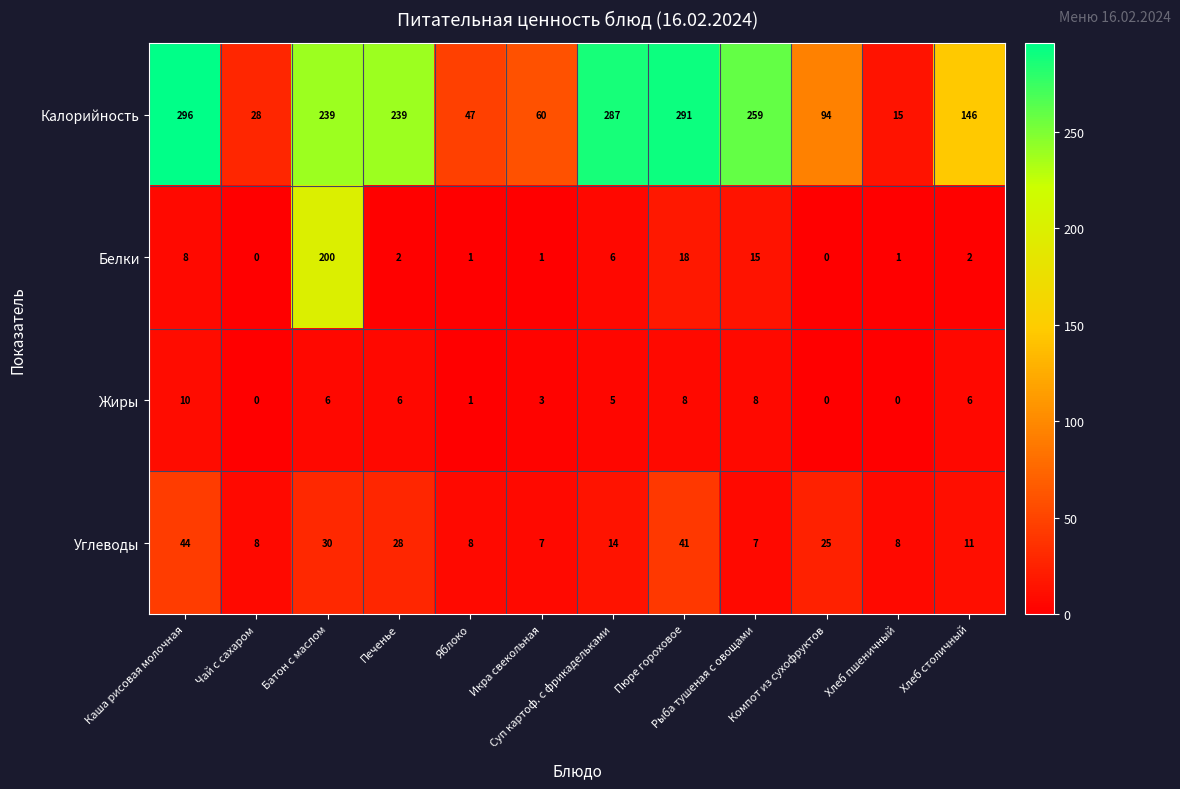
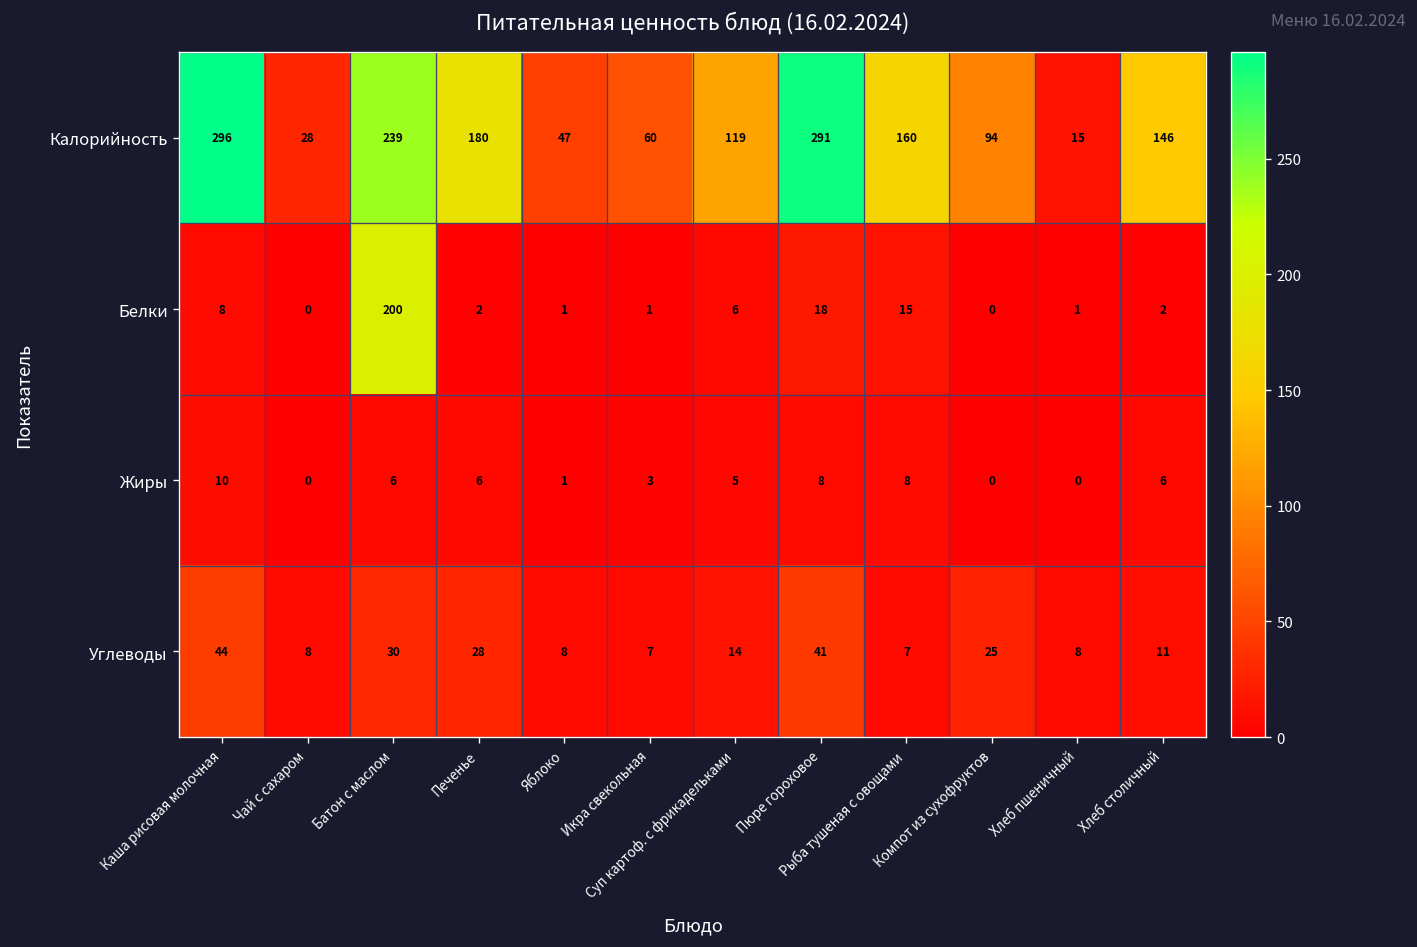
  {
    "Калорийность": {
      "Каша рисовая молочная": 296,
      "Чай с сахаром": 28,
      "Батон с маслом": 239,
-     "Печенье": 239,
+     "Печенье": 180,
      "Яблоко": 47,
      "Икра свекольная": 60,
-     "Суп картоф. с фрикадельками": 287,
+     "Суп картоф. с фрикадельками": 119,
      "Пюре гороховое": 291,
-     "Рыба тушеная с овощами": 259,
+     "Рыба тушеная с овощами": 160,
      "Компот из сухофруктов": 94,
      "Хлеб пшеничный": 15,
      "Хлеб столичный": 146
    },
    "Белки": {
      "Каша рисовая молочная": 8,
      "Чай с сахаром": 0,
      "Батон с маслом": 200,
      "Печенье": 2,
      "Яблоко": 1,
      "Икра свекольная": 1,
      "Суп картоф. с фрикадельками": 6,
      "Пюре гороховое": 18,
      "Рыба тушеная с овощами": 15,
      "Компот из сухофруктов": 0,
      "Хлеб пшеничный": 1,
      "Хлеб столичный": 2
    },
    "Жиры": {
      "Каша рисовая молочная": 10,
      "Чай с сахаром": 0,
      "Батон с маслом": 6,
      "Печенье": 6,
      "Яблоко": 1,
      "Икра свекольная": 3,
      "Суп картоф. с фрикадельками": 5,
      "Пюре гороховое": 8,
      "Рыба тушеная с овощами": 8,
      "Компот из сухофруктов": 0,
      "Хлеб пшеничный": 0,
      "Хлеб столичный": 6
    },
    "Углеводы": {
      "Каша рисовая молочная": 44,
      "Чай с сахаром": 8,
      "Батон с маслом": 30,
      "Печенье": 28,
      "Яблоко": 8,
      "Икра свекольная": 7,
      "Суп картоф. с фрикадельками": 14,
      "Пюре гороховое": 41,
      "Рыба тушеная с овощами": 7,
      "Компот из сухофруктов": 25,
      "Хлеб пшеничный": 8,
      "Хлеб столичный": 11
    }
  }
